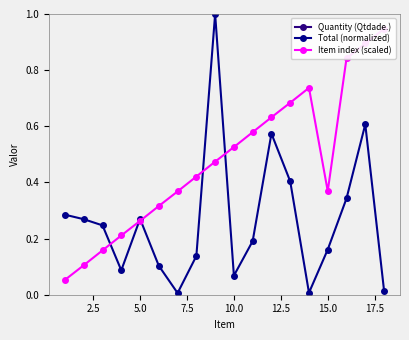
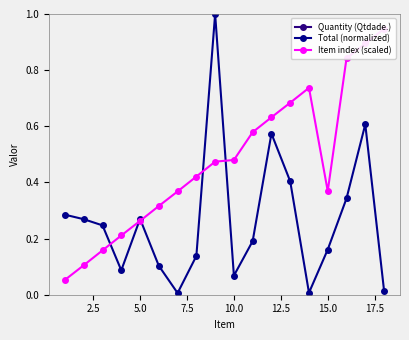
  {
    "Item index (scaled)": {
-     "10.0": 0.53,
+     "10.0": 0.48,
      "15.0": 0.37
    }
  }
